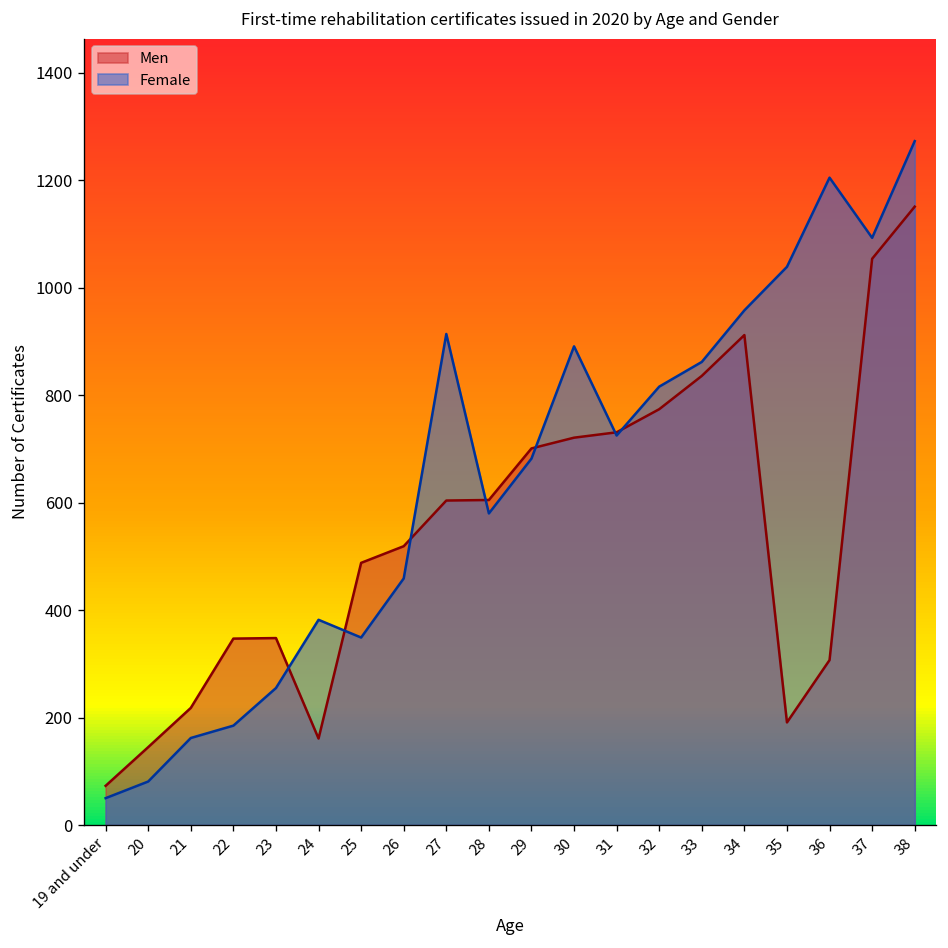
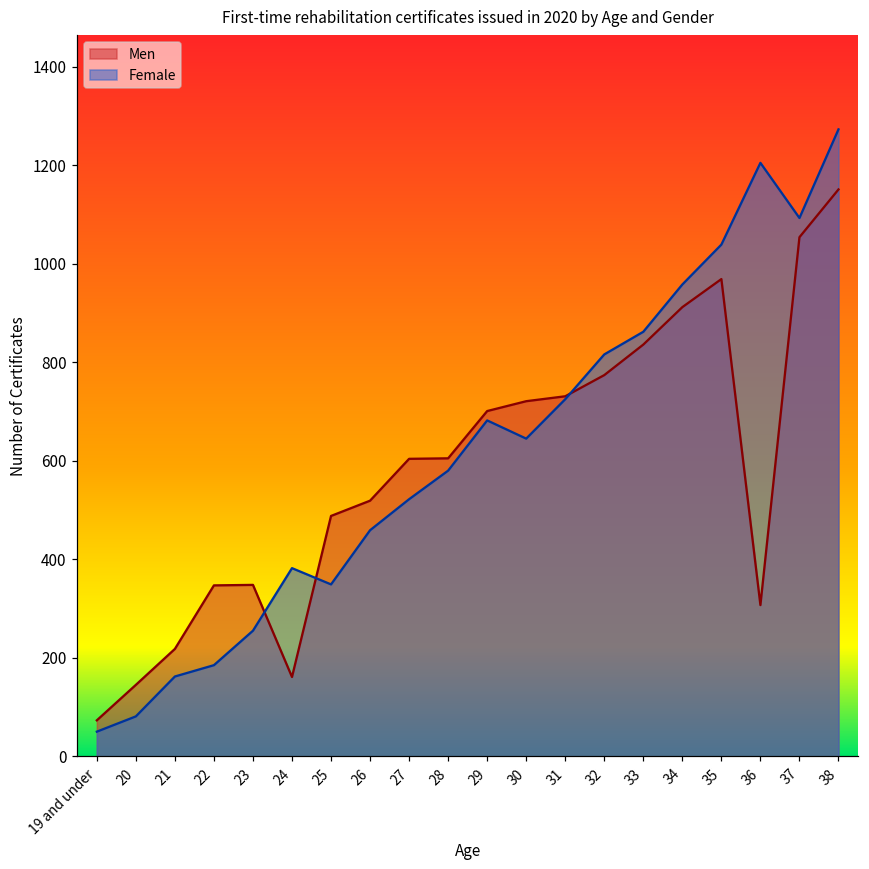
  {
    "Men": {
      "19 and under": 70,
      "20": 150,
      "21": 220,
      "22": 350,
      "23": 350,
      "24": 160,
      "25": 490,
      "26": 520,
      "27": 600,
      "28": 610,
      "29": 700,
      "30": 720,
      "31": 730,
      "32": 770,
      "33": 840,
      "34": 910,
-     "35": 190,
+     "35": 970,
      "36": 310,
      "37": 1050,
      "38": 1150
    },
    "Female": {
      "19 and under": 50,
      "20": 80,
      "21": 160,
      "22": 190,
      "23": 260,
      "24": 380,
      "25": 350,
      "26": 460,
-     "27": 910,
+     "27": 520,
      "28": 580,
      "29": 680,
-     "30": 890,
+     "30": 650,
      "31": 730,
      "32": 820,
      "33": 860,
      "34": 960,
      "35": 1040,
      "36": 1210,
      "37": 1090,
      "38": 1270
    }
  }
